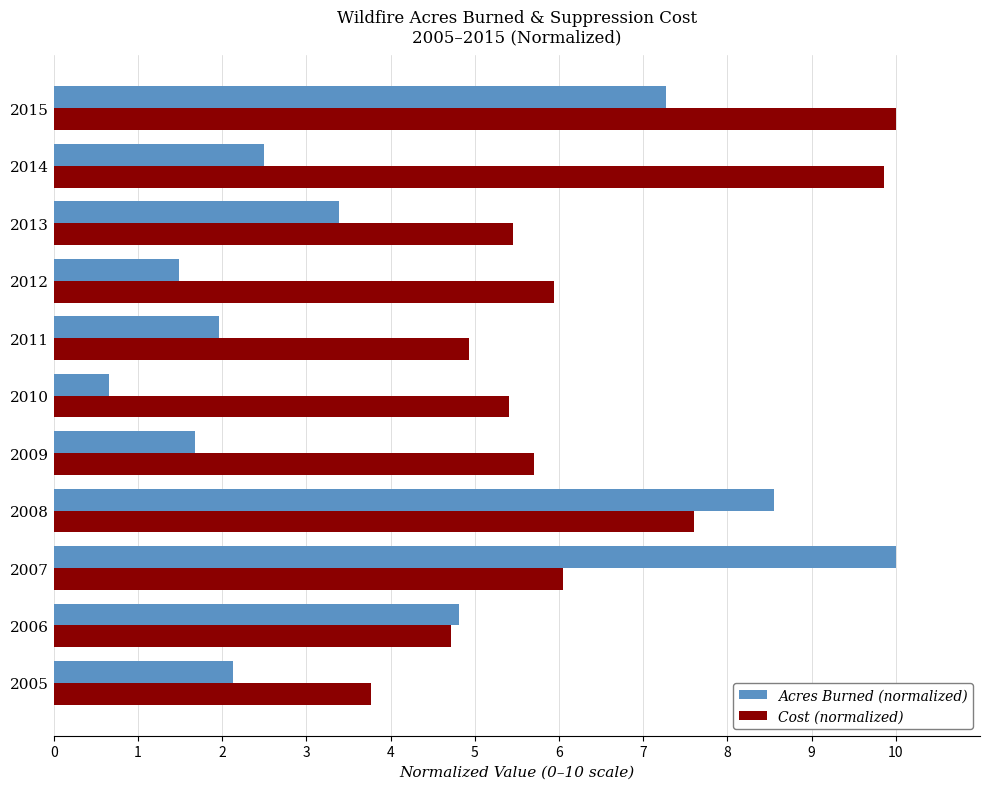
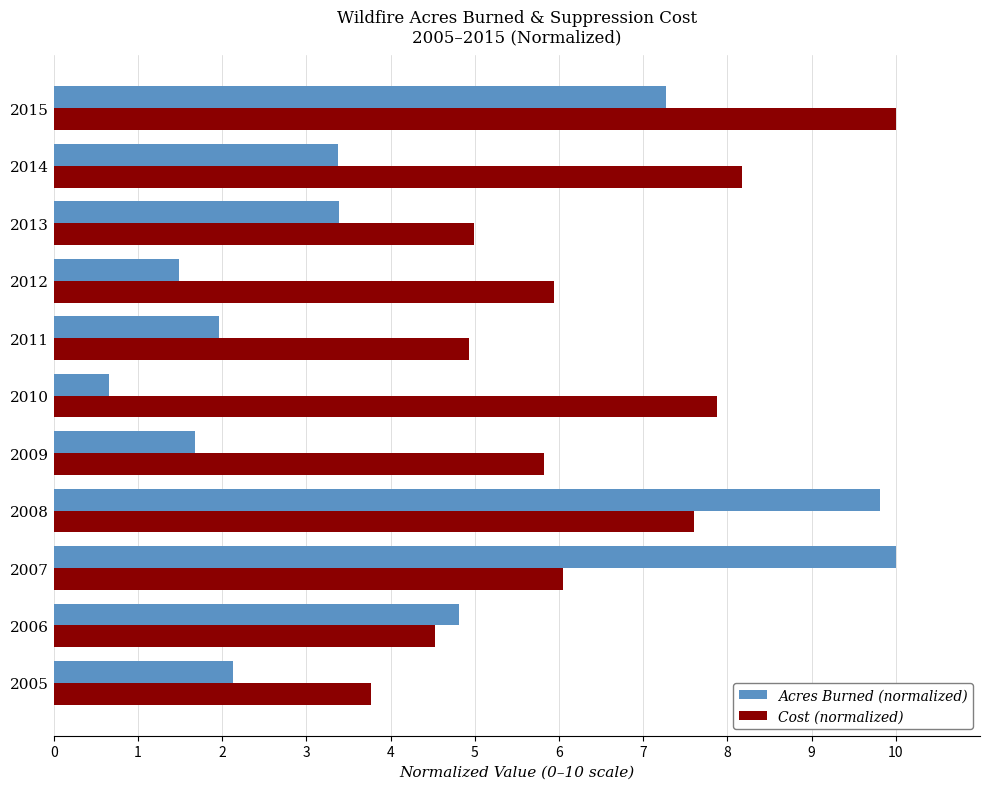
  {
    "Acres Burned (normalized)": {
      "2015": 7.3,
-     "2014": 2.5,
+     "2014": 3.4,
      "2013": 3.4,
      "2012": 1.5,
      "2011": 2.0,
      "2010": 0.7,
      "2009": 1.7,
-     "2008": 8.6,
+     "2008": 9.8,
      "2007": 10.0,
      "2006": 4.8,
      "2005": 2.1
    },
    "Cost (normalized)": {
      "2015": 10.0,
-     "2014": 9.9,
-     "2013": 5.4,
+     "2014": 8.2,
+     "2013": 5.0,
      "2012": 5.9,
      "2011": 4.9,
-     "2010": 5.4,
-     "2009": 5.7,
+     "2010": 7.9,
+     "2009": 5.8,
      "2008": 7.6,
      "2007": 6.0,
-     "2006": 4.7,
+     "2006": 4.5,
      "2005": 3.8
    }
  }
